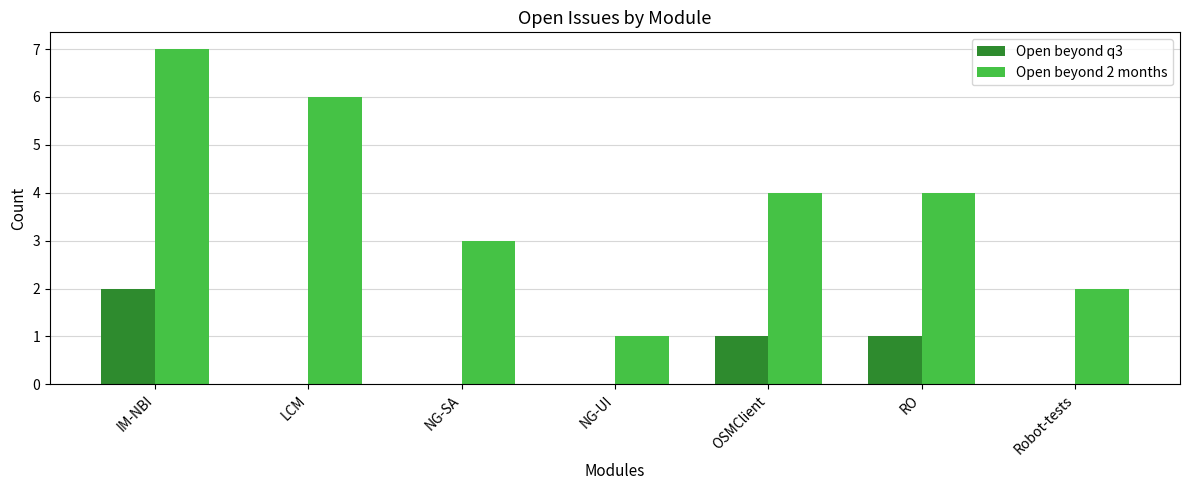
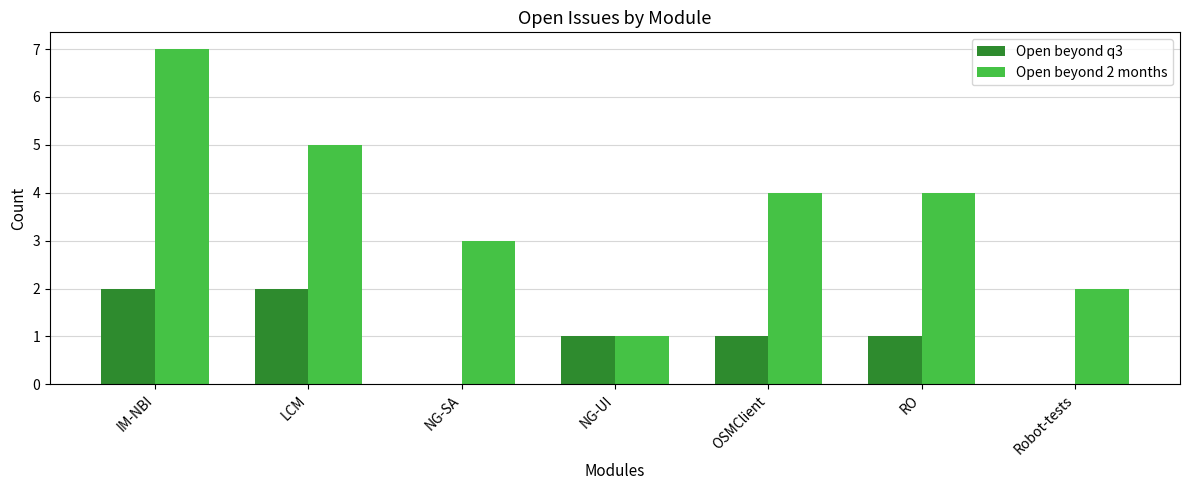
  {
    "Open beyond q3": {
      "IM-NBI": 2,
-     "LCM": 0,
+     "LCM": 2,
      "NG-SA": 0,
-     "NG-UI": 0,
+     "NG-UI": 1,
      "OSMClient": 1,
      "RO": 1,
      "Robot-tests": 0
    },
    "Open beyond 2 months": {
      "IM-NBI": 7,
-     "LCM": 6,
+     "LCM": 5,
      "NG-SA": 3,
      "NG-UI": 1,
      "OSMClient": 4,
      "RO": 4,
      "Robot-tests": 2
    }
  }
